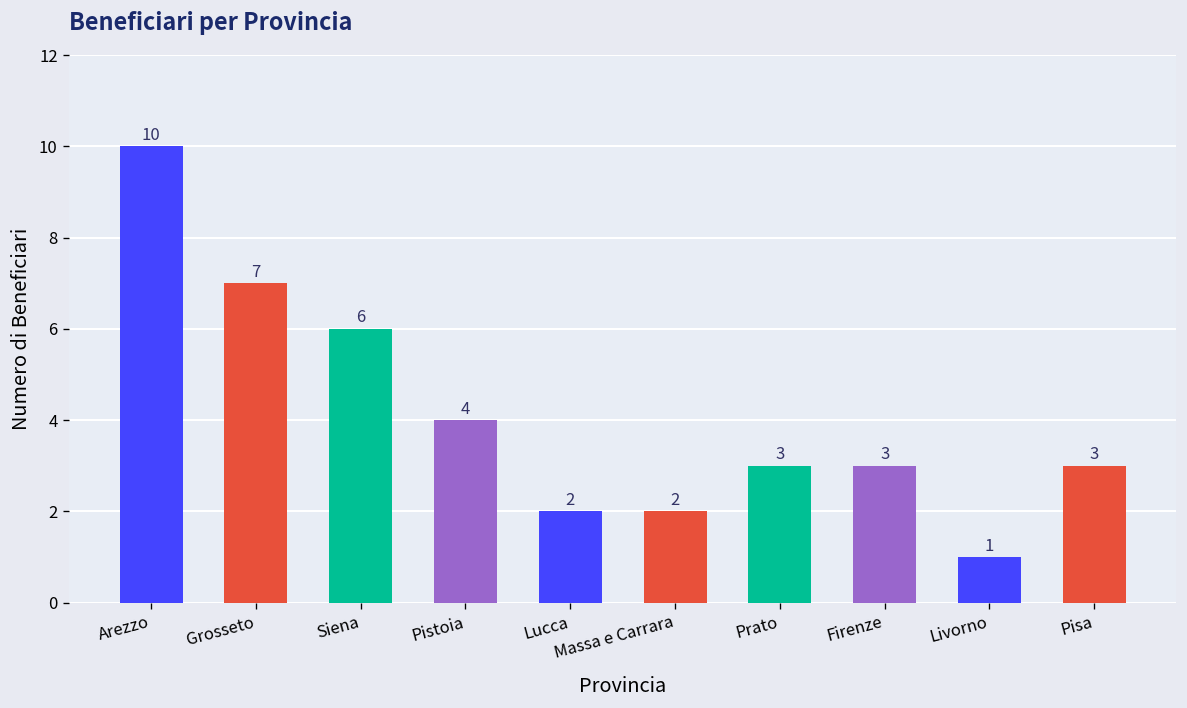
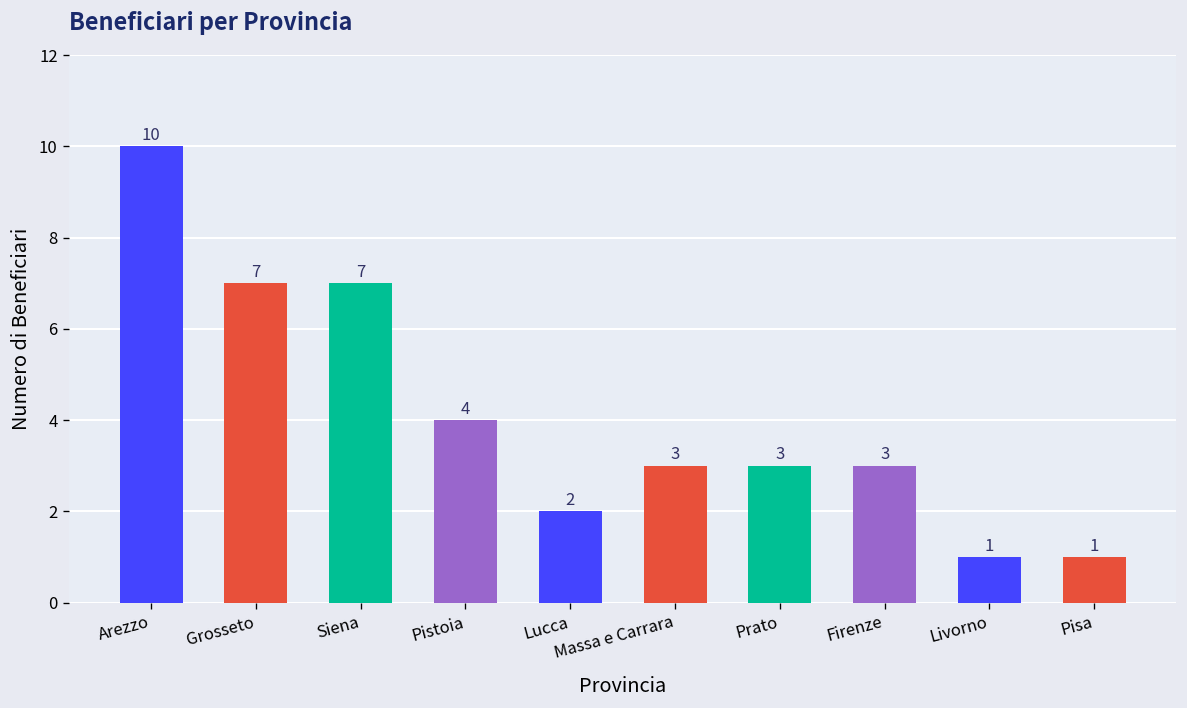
  {
    "Arezzo": 10,
    "Grosseto": 7,
-   "Siena": 6,
+   "Siena": 7,
    "Pistoia": 4,
    "Lucca": 2,
-   "Massa e Carrara": 2,
+   "Massa e Carrara": 3,
    "Prato": 3,
    "Firenze": 3,
    "Livorno": 1,
-   "Pisa": 3
+   "Pisa": 1
  }
